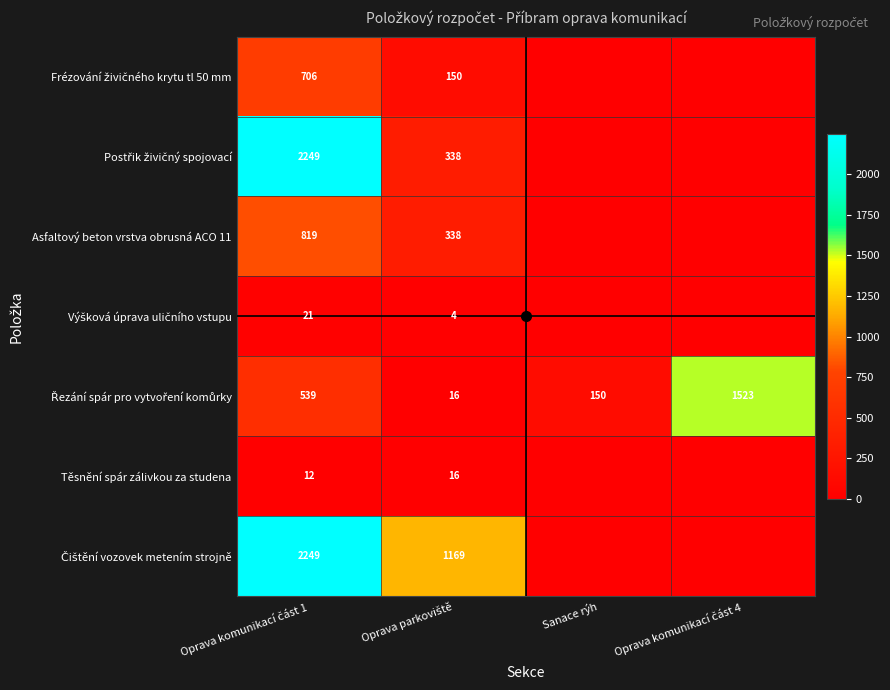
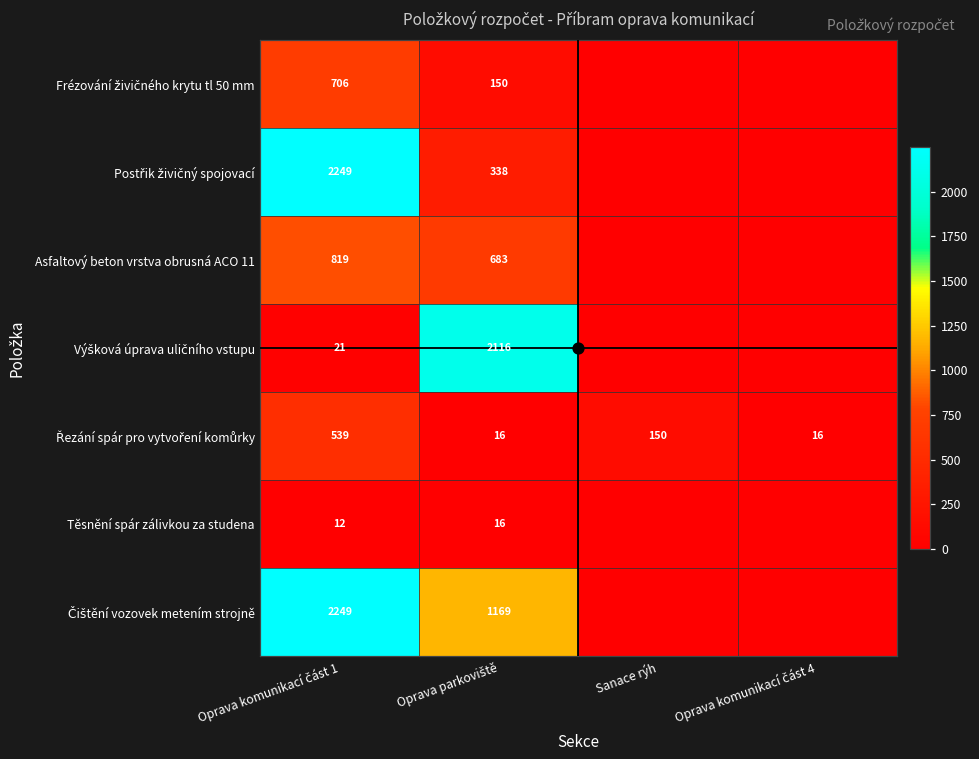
  {
    "Frézování živičného krytu tl 50 mm": {
      "Oprava komunikací část 1": 706,
      "Oprava parkoviště": 150
    },
    "Postřik živičný spojovací": {
      "Oprava komunikací část 1": 2249,
      "Oprava parkoviště": 338
    },
    "Asfaltový beton vrstva obrusná ACO 11": {
      "Oprava komunikací část 1": 819,
-     "Oprava parkoviště": 338
+     "Oprava parkoviště": 683
    },
    "Výšková úprava uličního vstupu": {
      "Oprava komunikací část 1": 21,
-     "Oprava parkoviště": 4
+     "Oprava parkoviště": 2116
    },
    "Řezání spár pro vytvoření komůrky": {
      "Oprava komunikací část 1": 539,
      "Oprava parkoviště": 16,
      "Sanace rýh": 150,
-     "Oprava komunikací část 4": 1523
+     "Oprava komunikací část 4": 16
    },
    "Těsnění spár zálivkou za studena": {
      "Oprava komunikací část 1": 12,
      "Oprava parkoviště": 16
    },
    "Čištění vozovek metením strojně": {
      "Oprava komunikací část 1": 2249,
      "Oprava parkoviště": 1169
    }
  }
